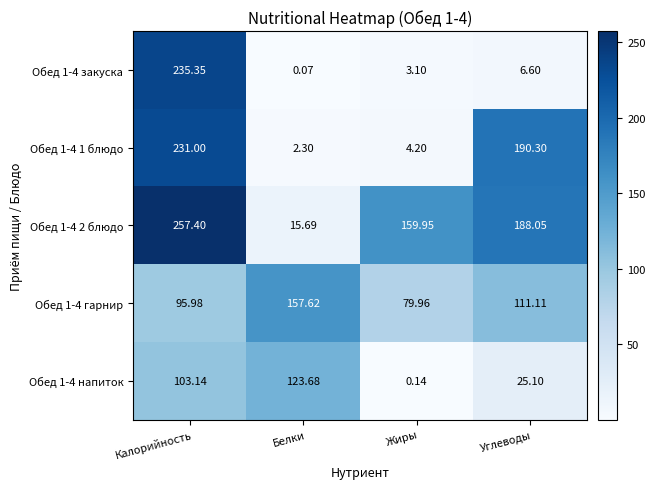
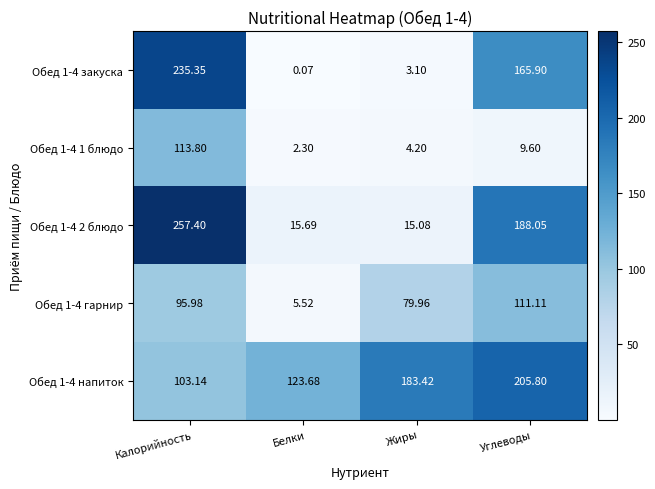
  {
    "Обед 1-4 закуска": {
      "Калорийность": 235.35,
      "Белки": 0.07,
      "Жиры": 3.10,
-     "Углеводы": 6.60
+     "Углеводы": 165.90
    },
    "Обед 1-4 1 блюдо": {
-     "Калорийность": 231.00,
+     "Калорийность": 113.80,
      "Белки": 2.30,
      "Жиры": 4.20,
-     "Углеводы": 190.30
+     "Углеводы": 9.60
    },
    "Обед 1-4 2 блюдо": {
      "Калорийность": 257.40,
      "Белки": 15.69,
-     "Жиры": 159.95,
+     "Жиры": 15.08,
      "Углеводы": 188.05
    },
    "Обед 1-4 гарнир": {
      "Калорийность": 95.98,
-     "Белки": 157.62,
+     "Белки": 5.52,
      "Жиры": 79.96,
      "Углеводы": 111.11
    },
    "Обед 1-4 напиток": {
      "Калорийность": 103.14,
      "Белки": 123.68,
-     "Жиры": 0.14,
-     "Углеводы": 25.10
+     "Жиры": 183.42,
+     "Углеводы": 205.80
    }
  }
